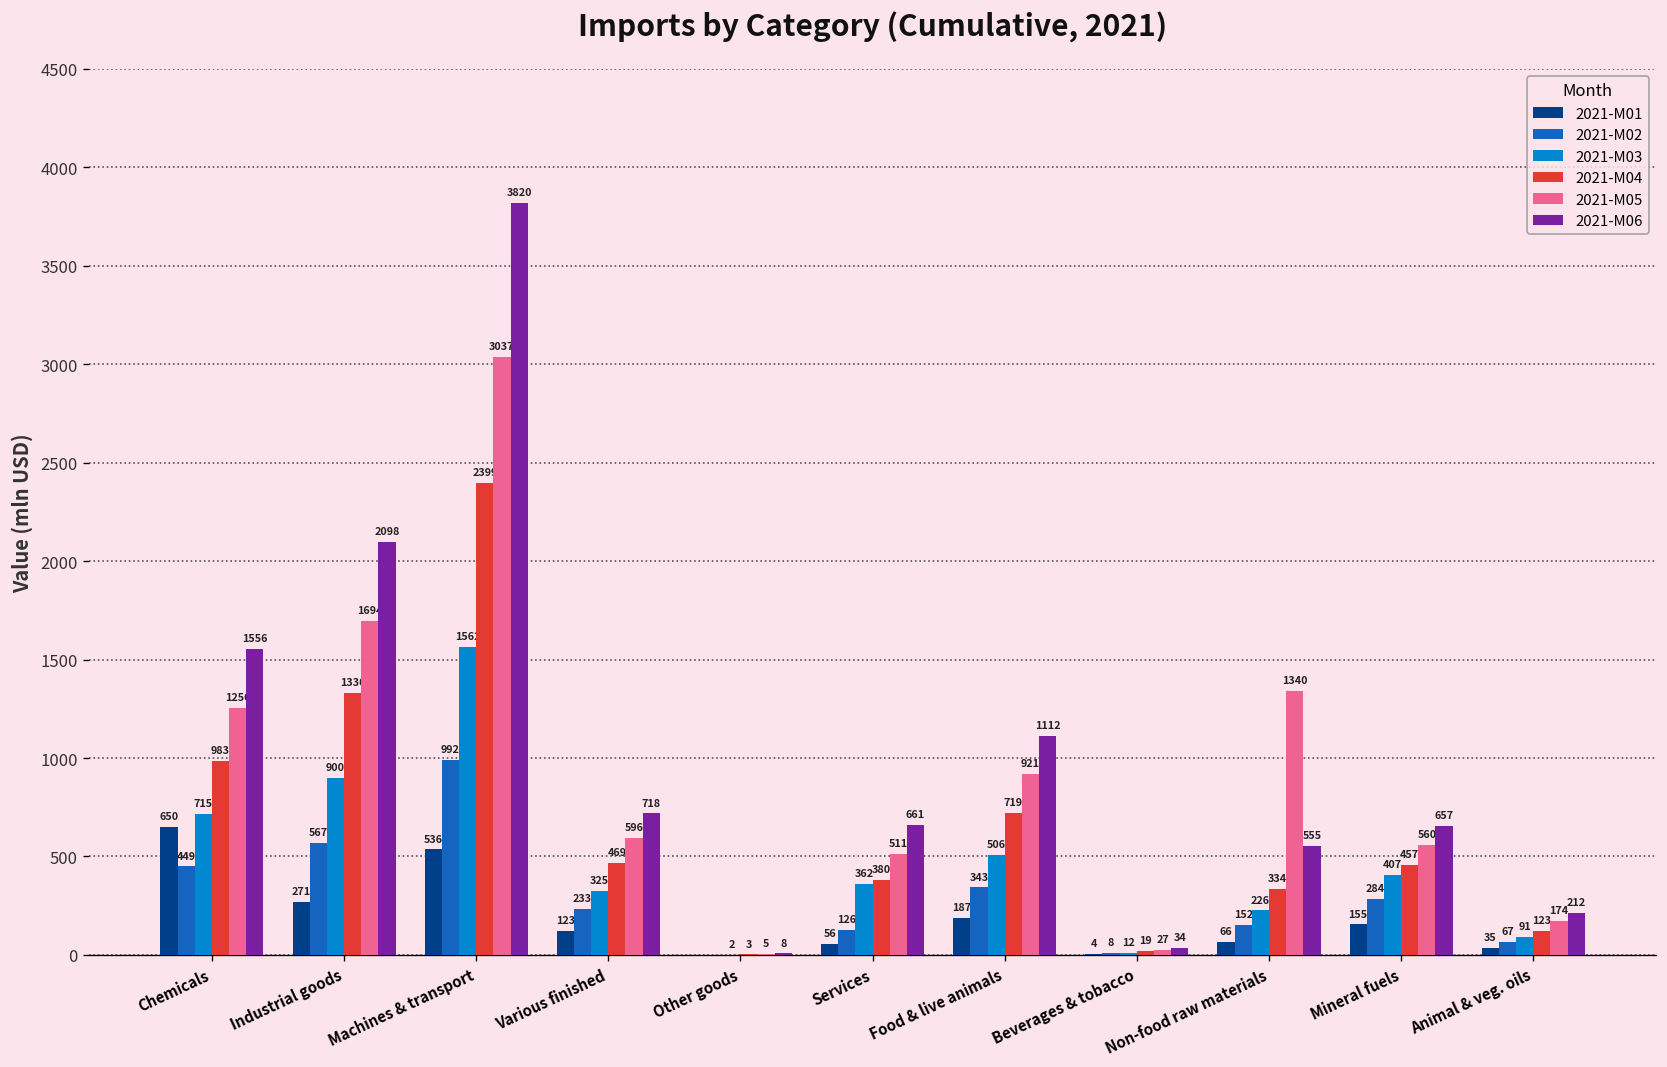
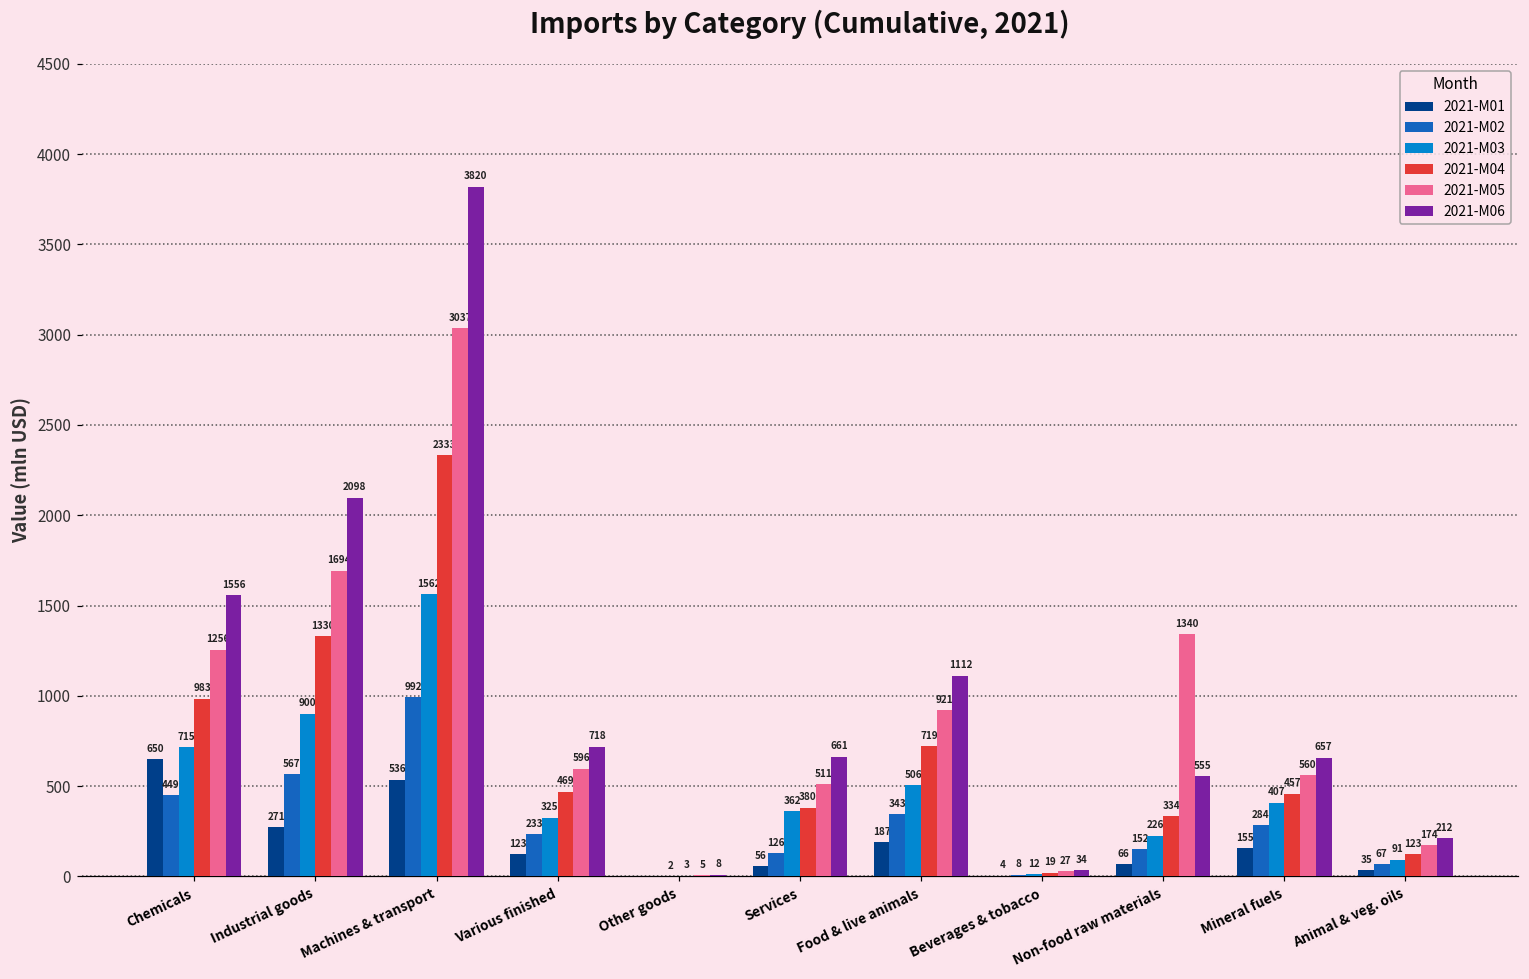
  {
    "2021-M01": {
      "Chemicals": 650,
      "Industrial goods": 271,
      "Machines & transport": 536,
      "Various finished": 123,
      "Services": 56,
      "Food & live animals": 187,
      "Beverages & tobacco": 4,
      "Non-food raw materials": 66,
      "Mineral fuels": 155,
      "Animal & veg. oils": 35
    },
    "2021-M04": {
      "Chemicals": 983,
      "Industrial goods": 1330,
-     "Machines & transport": 2399,
+     "Machines & transport": 2333,
      "Various finished": 469,
      "Other goods": 3,
      "Services": 380,
      "Food & live animals": 719,
      "Beverages & tobacco": 19,
      "Non-food raw materials": 334,
      "Mineral fuels": 457,
      "Animal & veg. oils": 123
    },
    "2021-M05": {
      "Chemicals": 1256,
      "Industrial goods": 1694,
      "Machines & transport": 3037,
      "Various finished": 596,
      "Other goods": 5,
      "Services": 511,
      "Food & live animals": 921,
      "Beverages & tobacco": 27,
      "Non-food raw materials": 1340,
      "Mineral fuels": 560,
      "Animal & veg. oils": 174
    },
    "2021-M06": {
      "Chemicals": 1556,
      "Industrial goods": 2098,
      "Machines & transport": 3820,
      "Various finished": 718,
      "Other goods": 8,
      "Services": 661,
      "Food & live animals": 1112,
      "Beverages & tobacco": 34,
      "Non-food raw materials": 555,
      "Mineral fuels": 657,
      "Animal & veg. oils": 212
    }
  }
